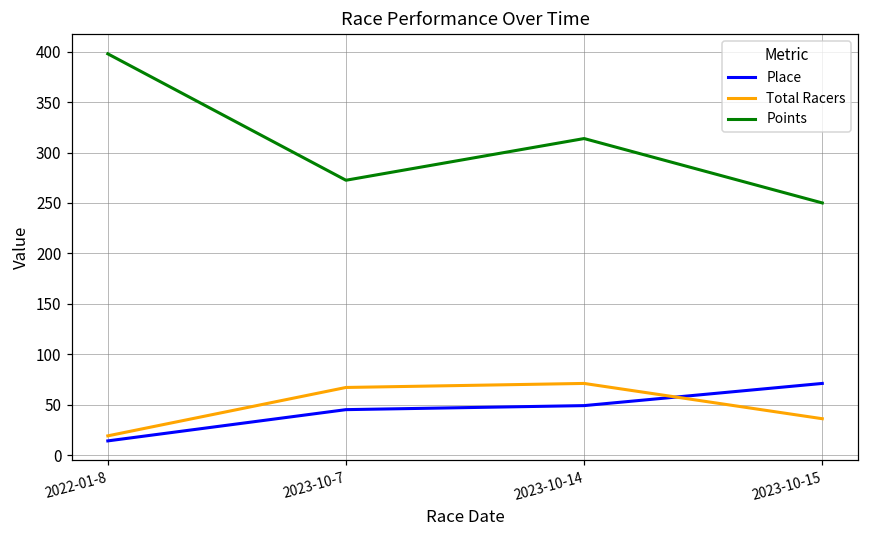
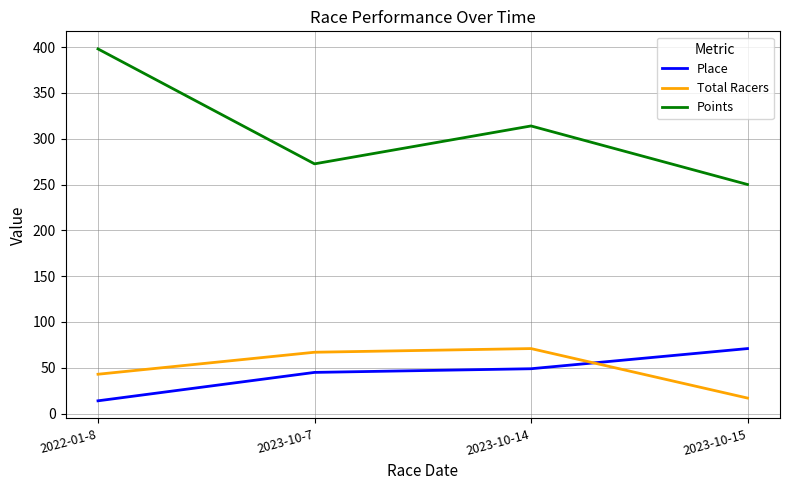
  {
    "Place": {
      "2022-01-8": 10,
      "2023-10-7": 50,
      "2023-10-14": 50,
      "2023-10-15": 70
    },
    "Total Racers": {
-     "2022-01-8": 20,
+     "2022-01-8": 40,
      "2023-10-7": 70,
      "2023-10-14": 70,
-     "2023-10-15": 40
+     "2023-10-15": 20
    },
    "Points": {
      "2022-01-8": 400,
      "2023-10-7": 270,
      "2023-10-14": 310,
      "2023-10-15": 250
    }
  }
